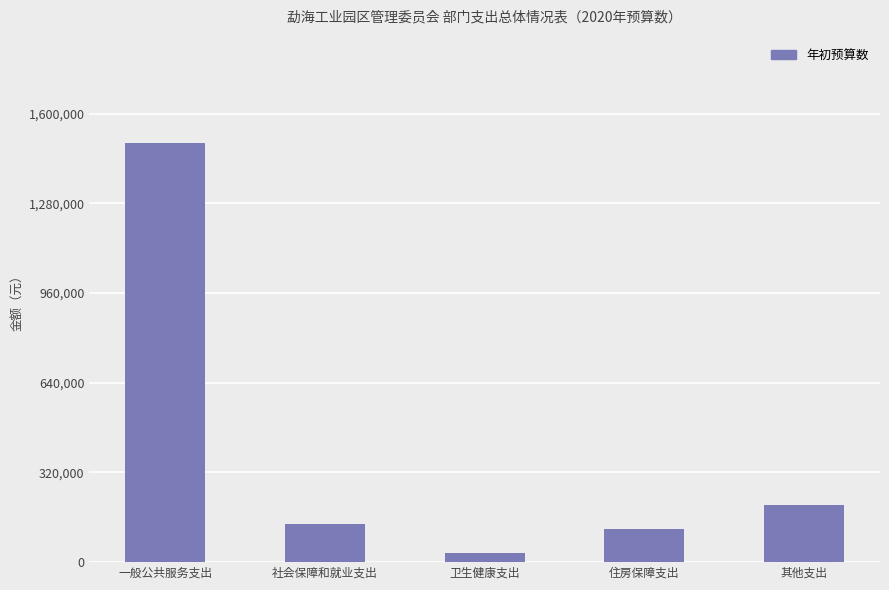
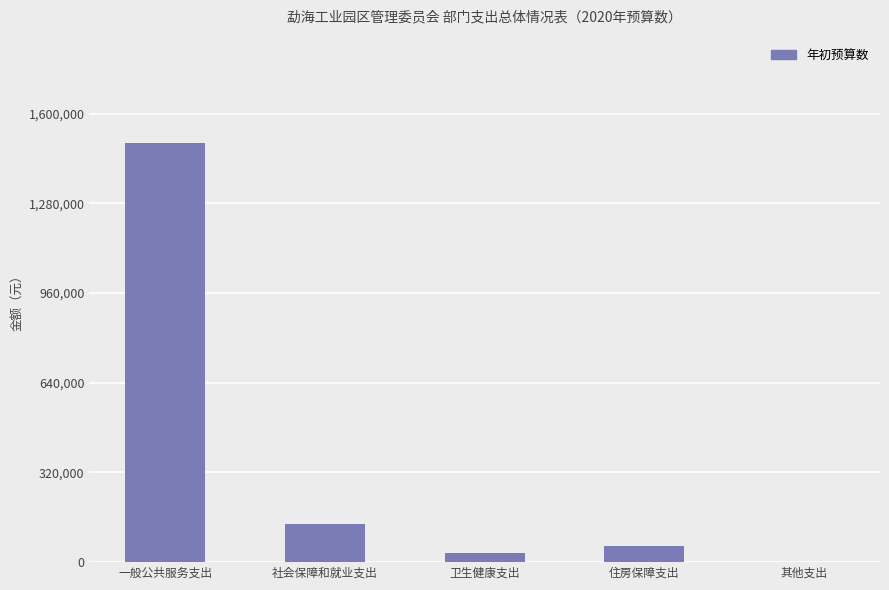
  {
    "一般公共服务支出": "1,500,000",
    "社会保障和就业支出": "140,000",
    "卫生健康支出": "30,000",
-   "住房保障支出": "120,000",
-   "其他支出": "200,000"
+   "住房保障支出": "60,000",
+   "其他支出": "0"
  }
